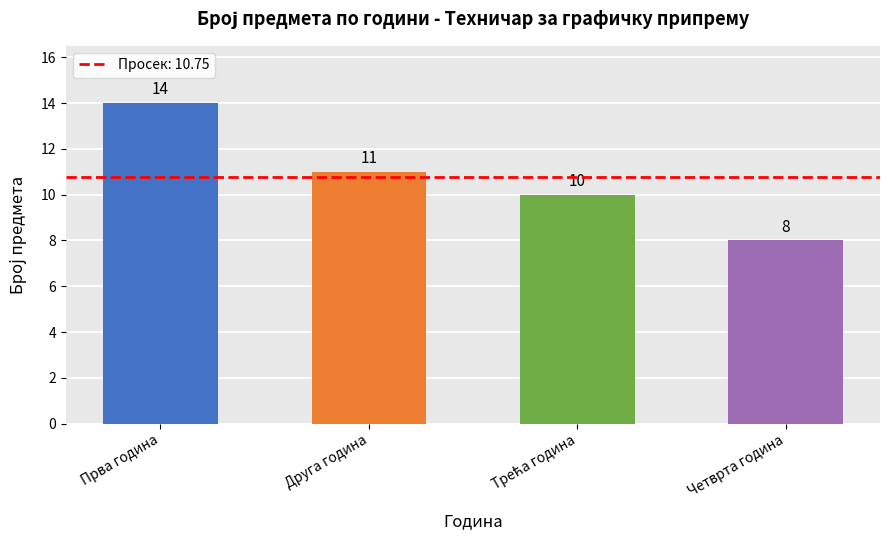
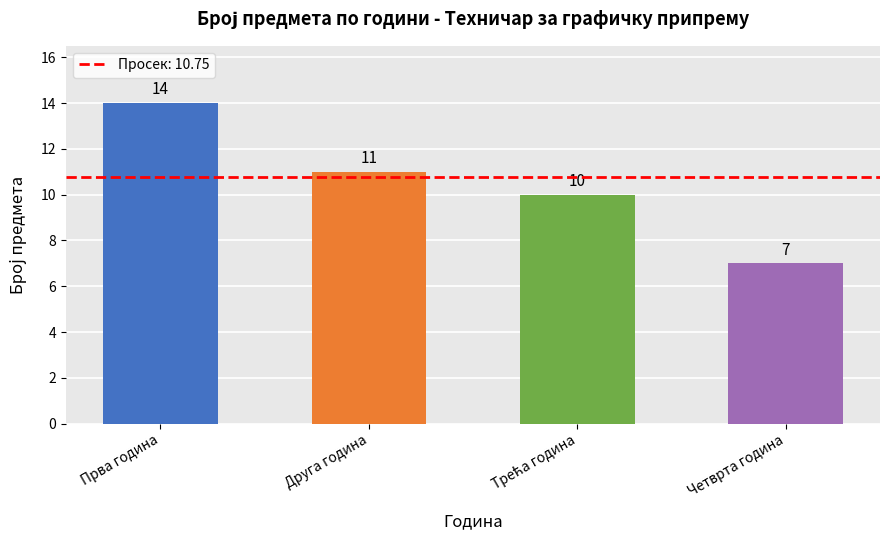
  {
    "Прва година": 14,
    "Друга година": 11,
    "Трећа година": 10,
-   "Четврта година": 8
+   "Четврта година": 7
  }
